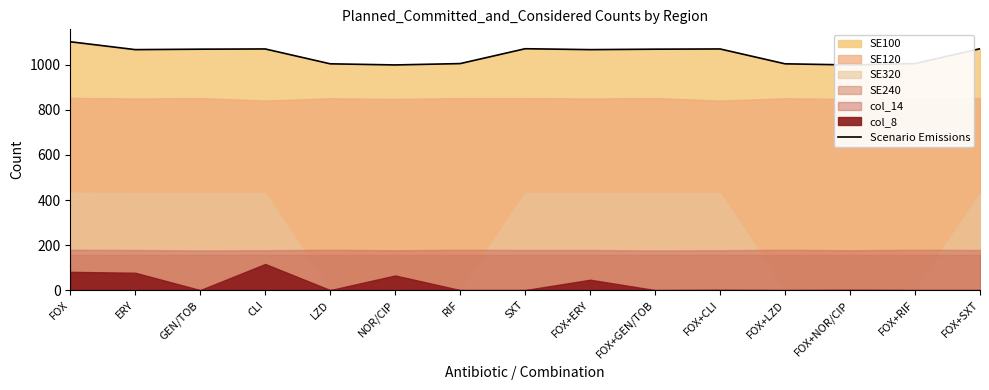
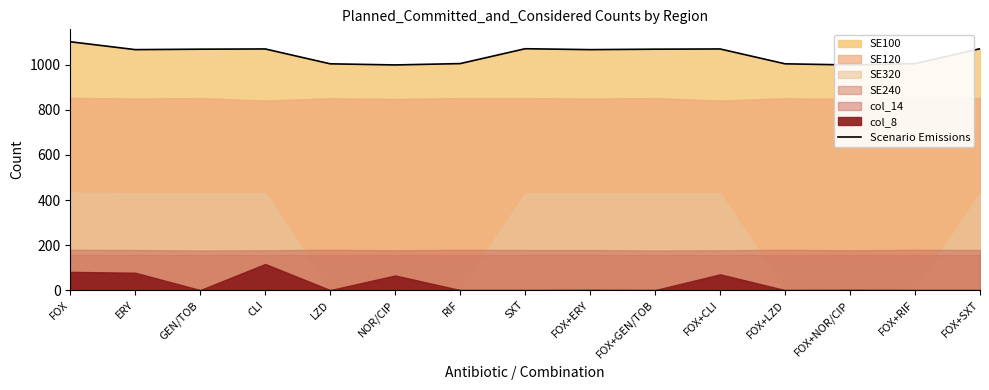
  {
    "col_8": {
      "FOX": 80,
      "ERY": 80,
      "GEN/TOB": 0,
      "CLI": 120,
      "NOR/CIP": 70,
      "SXT": 0,
-     "FOX+ERY": 50,
+     "FOX+ERY": 0,
      "FOX+GEN/TOB": 0,
-     "FOX+CLI": 0,
+     "FOX+CLI": 70,
      "FOX+SXT": 0
    }
  }
